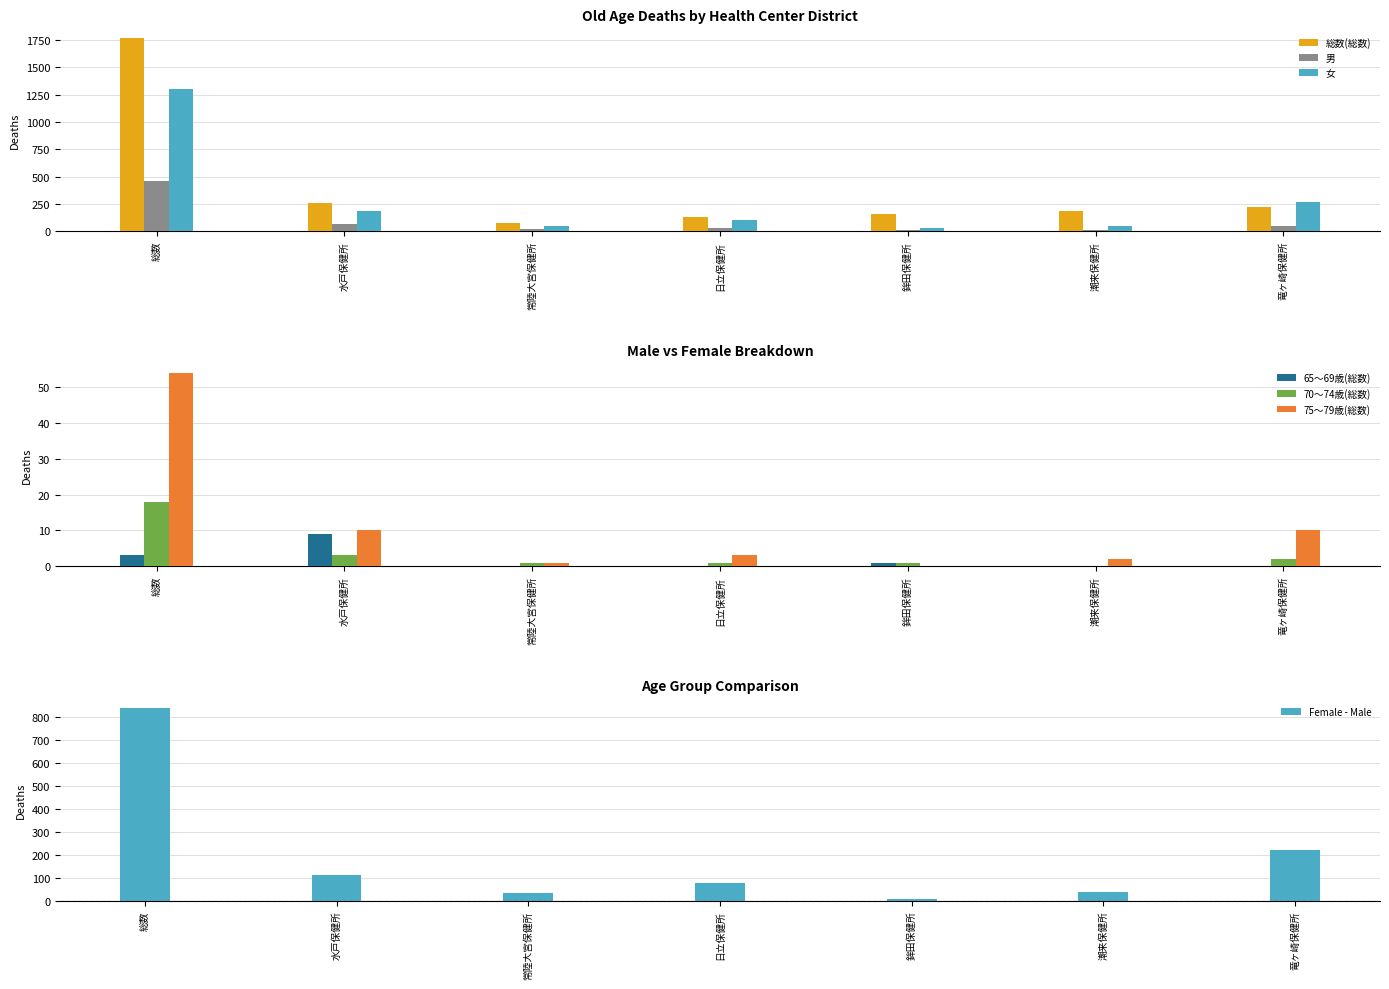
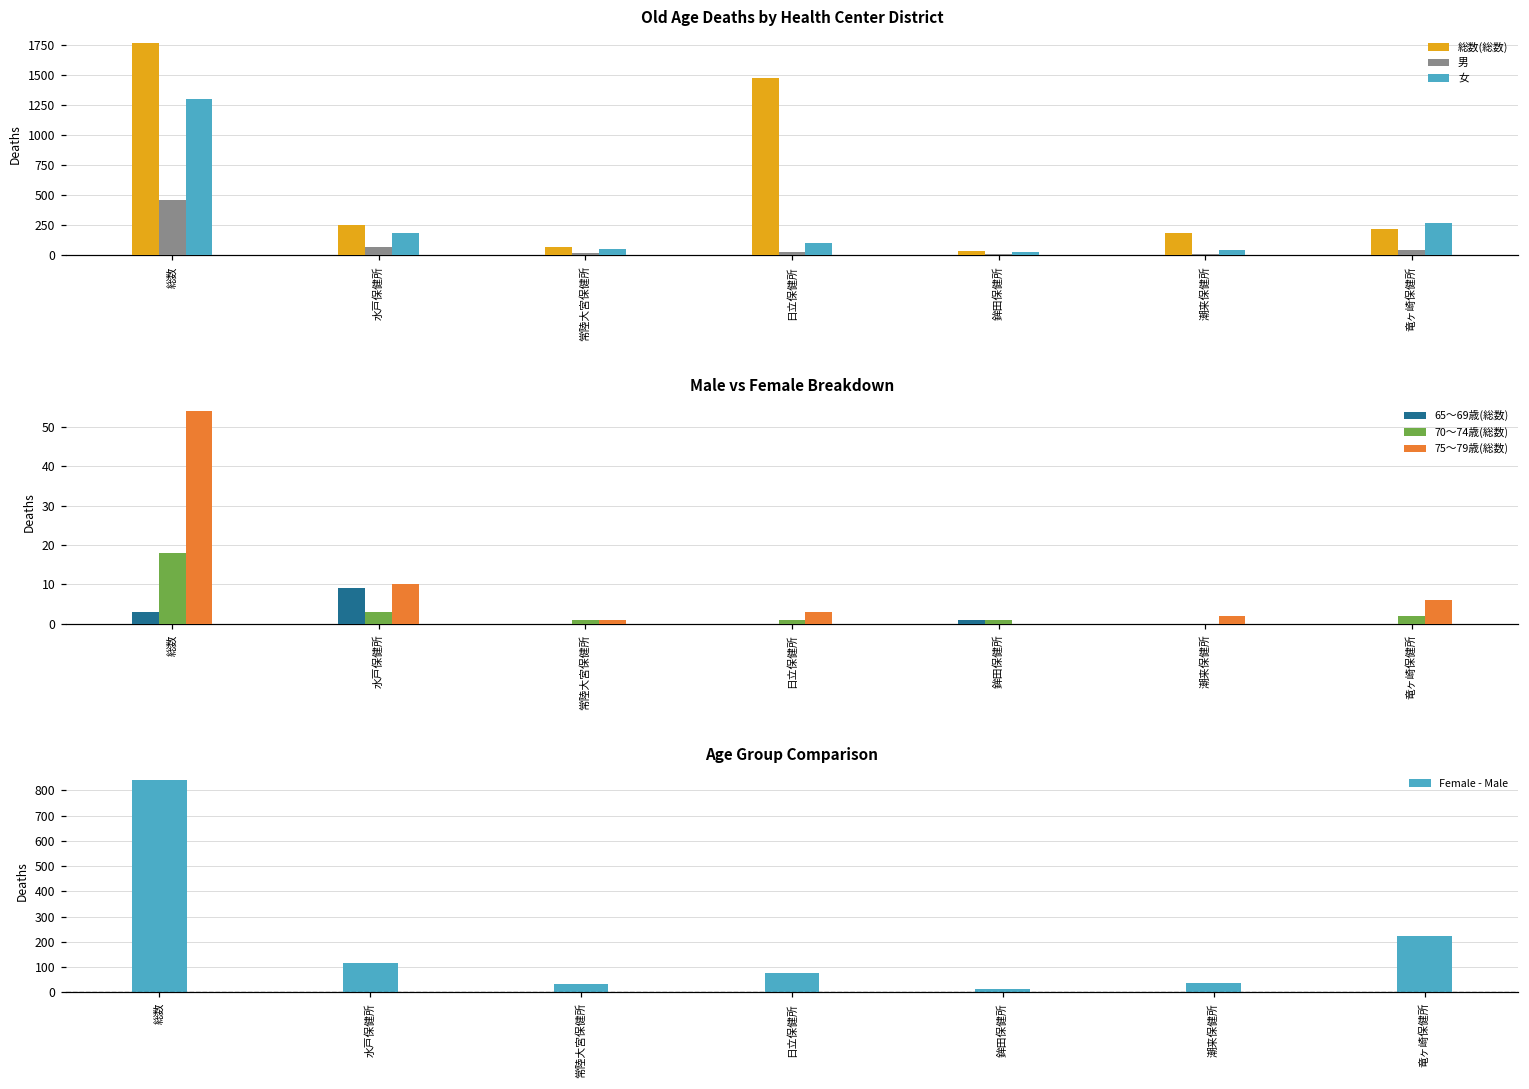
  {
    "Old Age Deaths by Health Center District": {
      "総数(総数)": {
        "総数": 1770,
        "水戸保健所": 260,
        "常陸大宮保健所": 70,
-       "日立保健所": 130,
-       "鉾田保健所": 160,
+       "日立保健所": 1480,
+       "鉾田保健所": 40,
        "潮来保健所": 180,
        "竜ヶ崎保健所": 220
      },
      "男": {
        "総数": 460,
        "水戸保健所": 70,
        "日立保健所": 30,
        "竜ヶ崎保健所": 50
      },
      "女": {
        "総数": 1310,
        "水戸保健所": 190,
        "常陸大宮保健所": 50,
        "日立保健所": 110,
        "鉾田保健所": 30,
        "潮来保健所": 50,
        "竜ヶ崎保健所": 270
      }
    },
    "Male vs Female Breakdown": {
      "65～69歳(総数)": {
        "総数": 3,
        "水戸保健所": 9,
        "常陸大宮保健所": 0,
        "日立保健所": 0,
        "鉾田保健所": 1,
        "潮来保健所": 0,
        "竜ヶ崎保健所": 0
      },
      "70～74歳(総数)": {
        "総数": 18,
        "水戸保健所": 3,
        "常陸大宮保健所": 1,
        "日立保健所": 1,
        "鉾田保健所": 1,
        "潮来保健所": 0,
        "竜ヶ崎保健所": 2
      },
      "75～79歳(総数)": {
        "総数": 54,
        "水戸保健所": 10,
        "常陸大宮保健所": 1,
        "日立保健所": 3,
        "鉾田保健所": 0,
        "潮来保健所": 2,
-       "竜ヶ崎保健所": 10
+       "竜ヶ崎保健所": 6
      }
    },
    "Age Group Comparison": {
      "総数": 840,
      "水戸保健所": 120,
      "常陸大宮保健所": 30,
      "日立保健所": 80,
      "鉾田保健所": 10,
      "潮来保健所": 40,
      "竜ヶ崎保健所": 220
    }
  }
